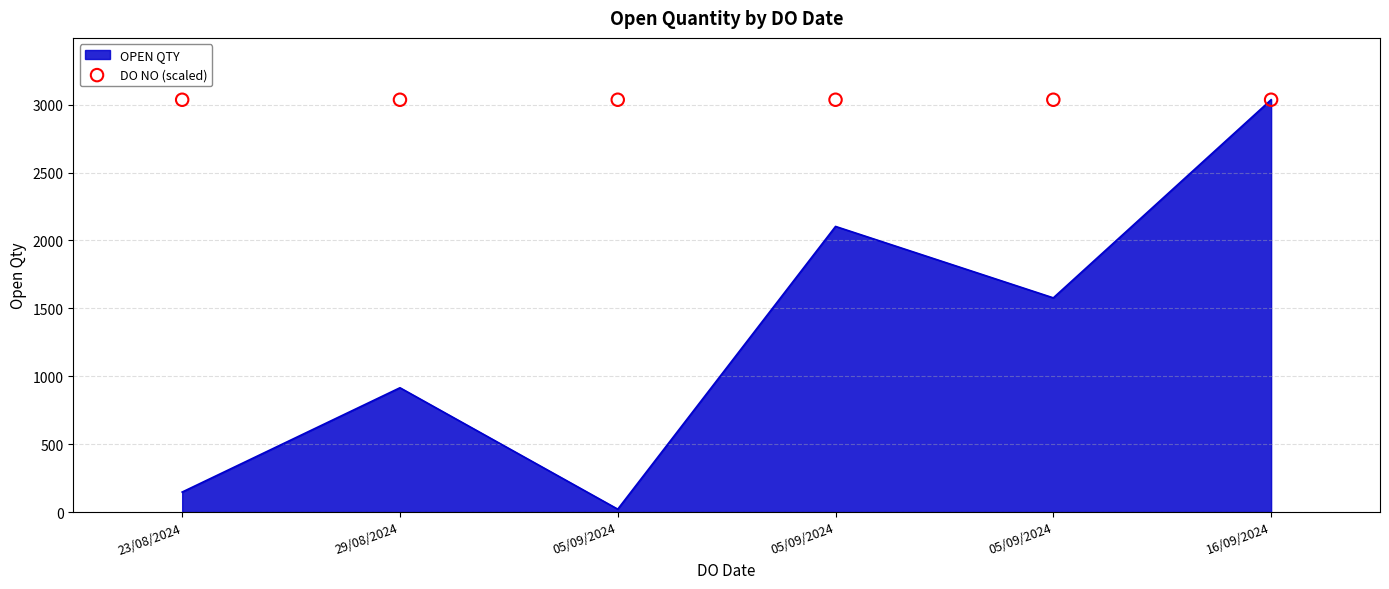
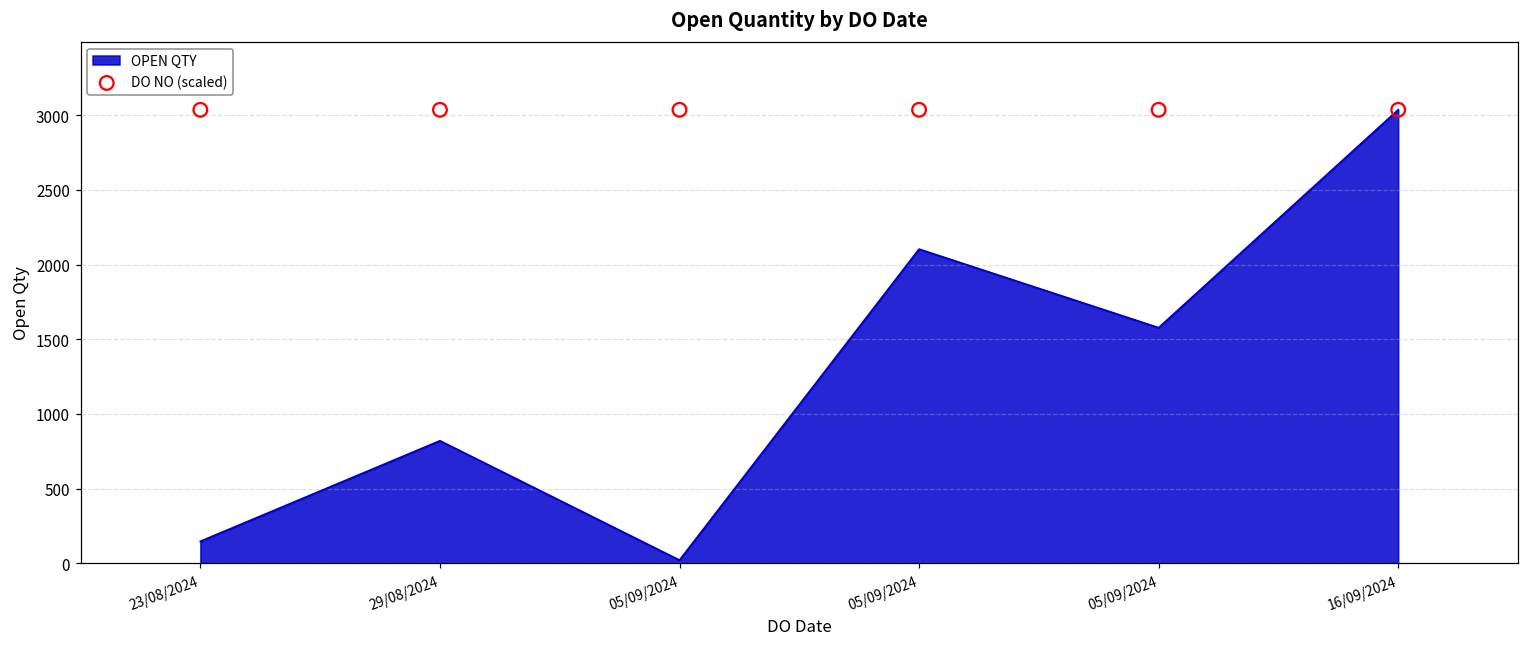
  {
    "OPEN QTY": {
      "23/08/2024": 150,
-     "29/08/2024": 920
+     "29/08/2024": 820
    }
  }
